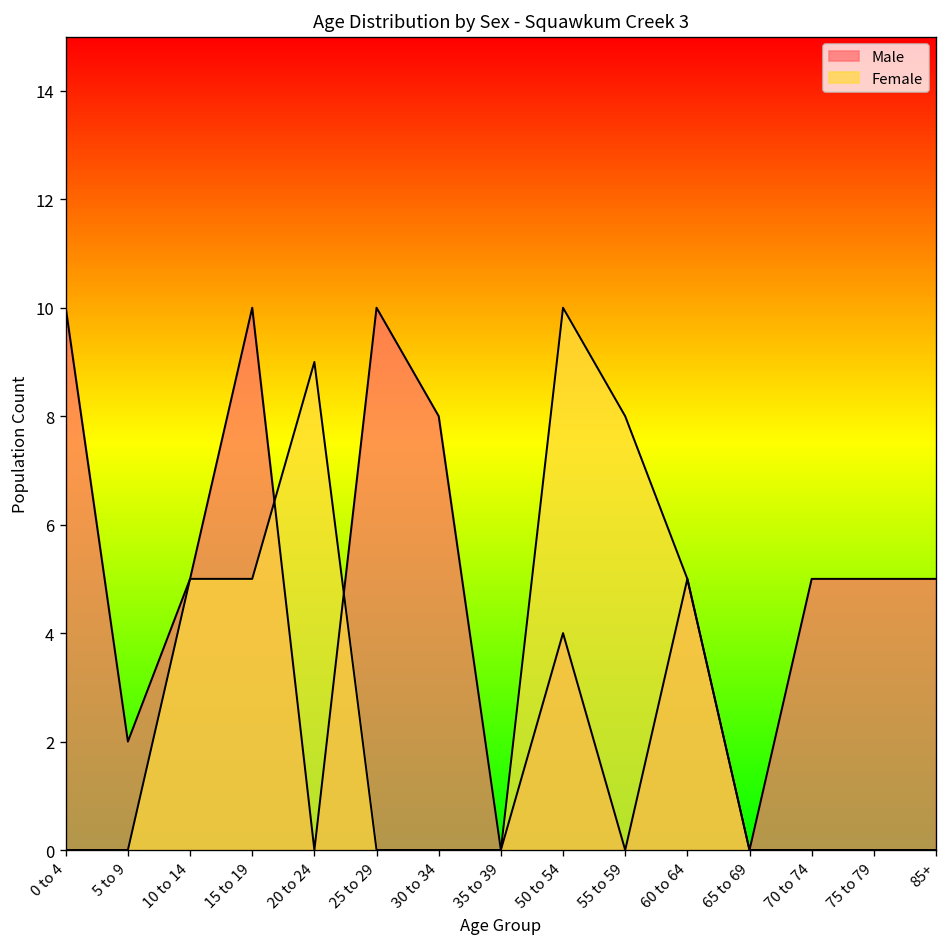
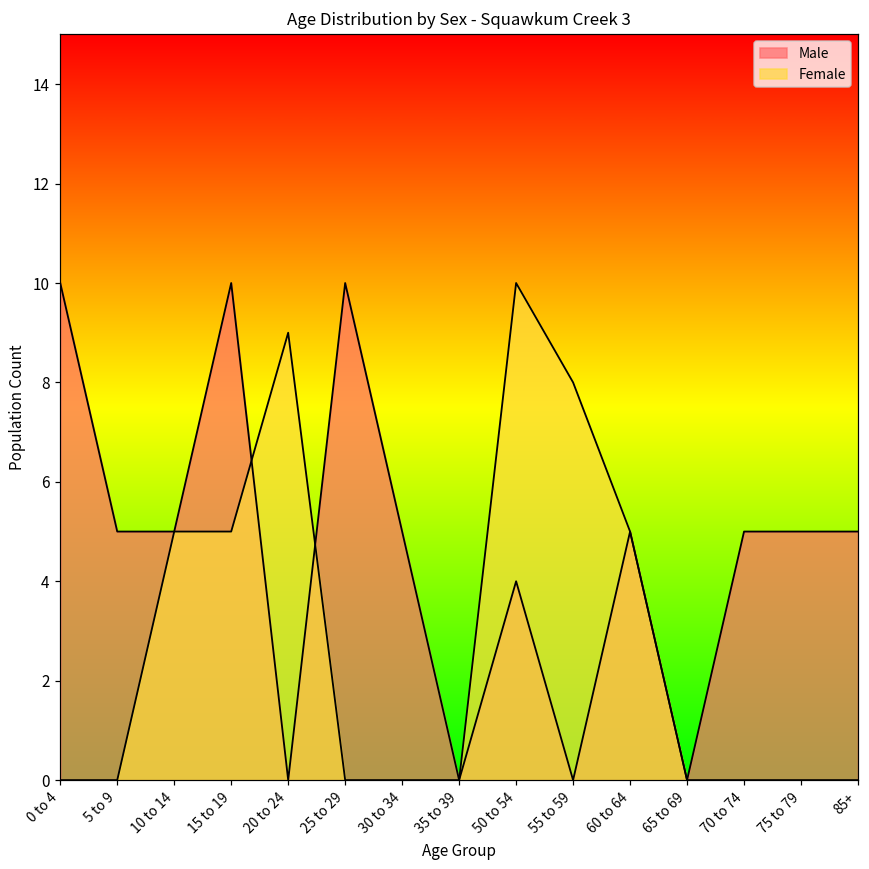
  {
    "Male": {
      "0 to 4": 10,
-     "5 to 9": 2,
+     "5 to 9": 5,
      "15 to 19": 10,
      "20 to 24": 0,
      "25 to 29": 10,
-     "30 to 34": 8,
+     "30 to 34": 5,
      "50 to 54": 4,
      "55 to 59": 0,
      "70 to 74": 5,
      "75 to 79": 5,
      "85+": 5
    },
    "Female": {
      "0 to 4": 0,
      "5 to 9": 0,
      "15 to 19": 5,
      "20 to 24": 9,
      "25 to 29": 0,
      "30 to 34": 0,
      "50 to 54": 10,
      "55 to 59": 8,
      "70 to 74": 0,
      "75 to 79": 0,
      "85+": 0
    }
  }
